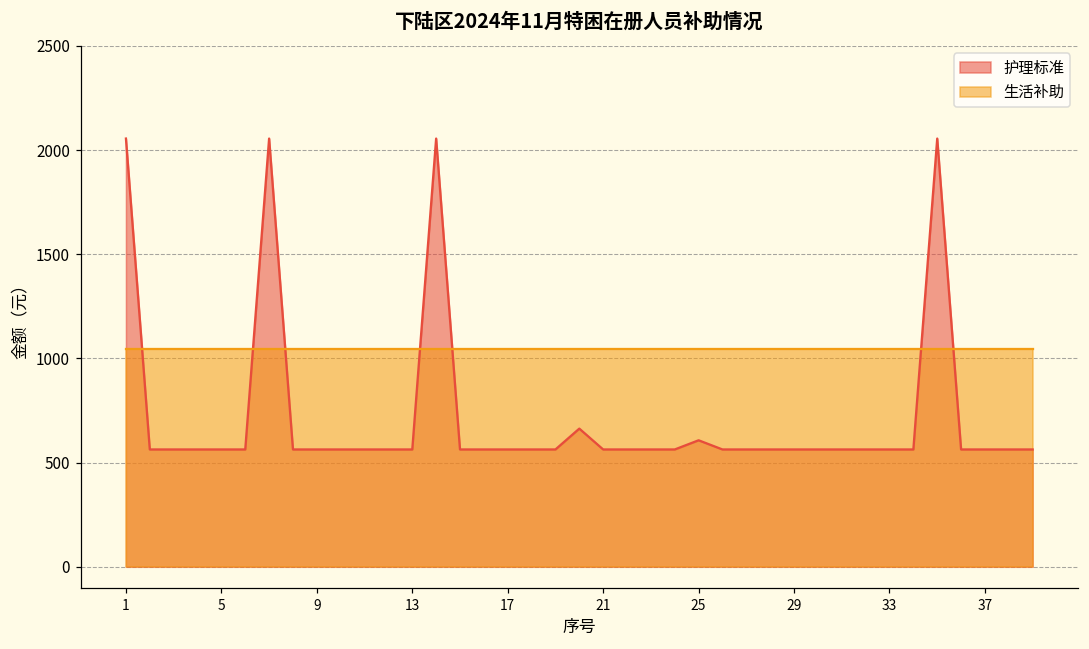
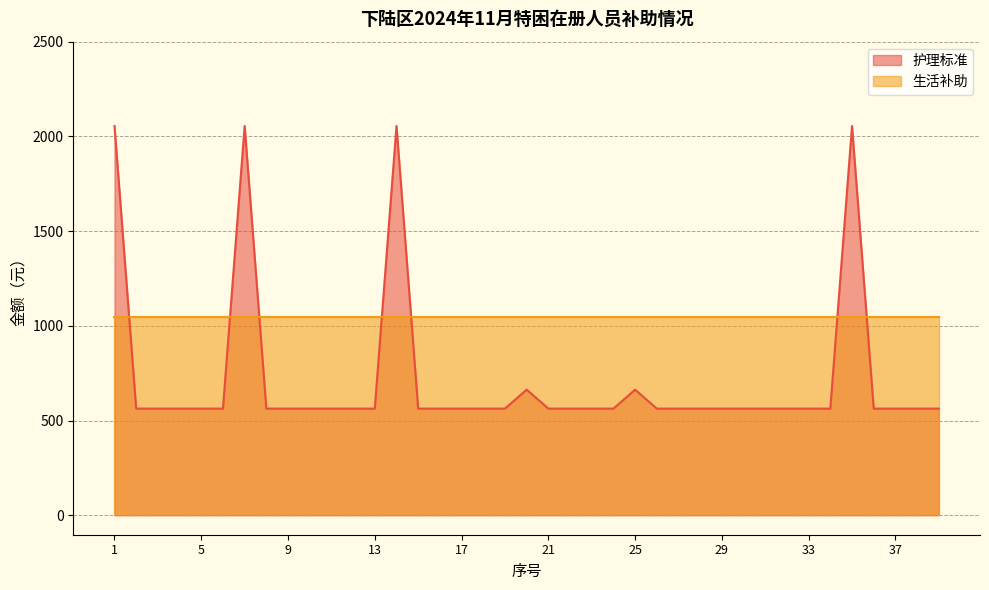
  {
    "护理标准": {
      "1": 2060,
      "5": 560,
      "9": 560,
      "13": 560,
      "17": 560,
      "21": 560,
-     "25": 610,
+     "25": 660,
      "29": 560,
      "33": 560,
      "37": 560
    },
    "生活补助": {
      "1": 1050,
      "5": 1050,
      "9": 1050,
      "13": 1050,
      "17": 1050,
      "21": 1050,
      "25": 1050,
      "29": 1050,
      "33": 1050,
      "37": 1050
    }
  }
